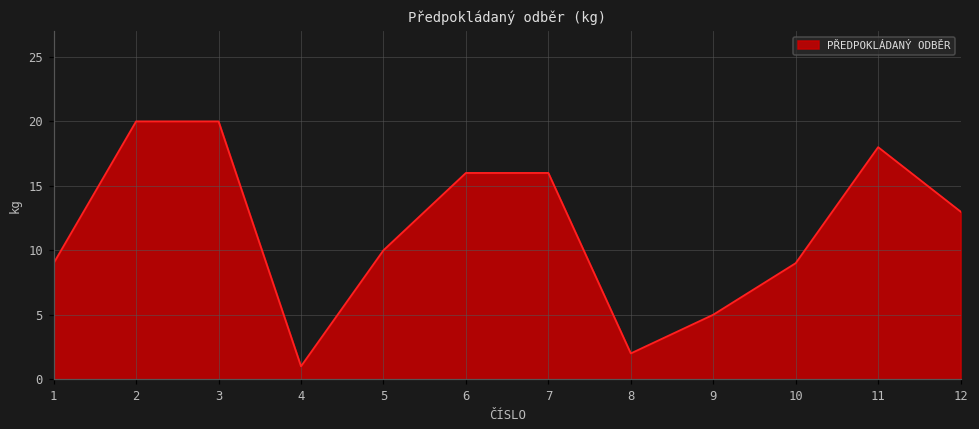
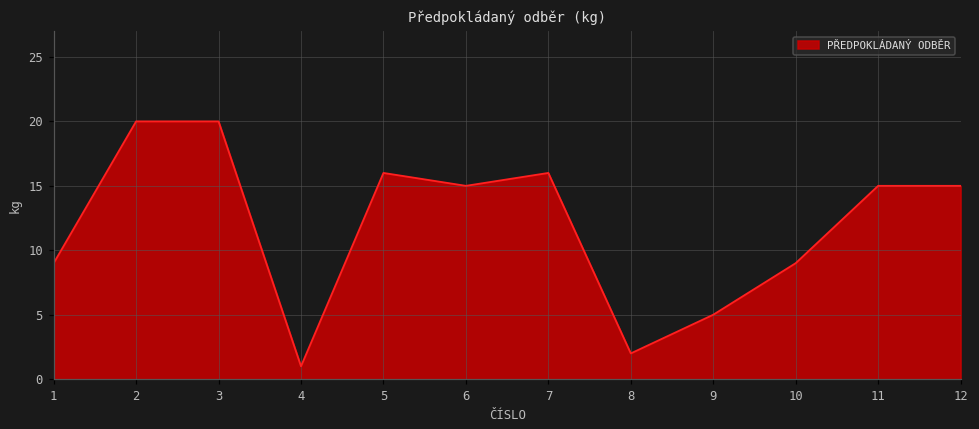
  {
    "1": 9,
    "2": 20,
    "3": 20,
    "4": 1,
-   "5": 10,
-   "6": 16,
+   "5": 16,
+   "6": 15,
    "7": 16,
    "8": 2,
    "9": 5,
    "10": 9,
-   "11": 18,
-   "12": 13
+   "11": 15,
+   "12": 15
  }
